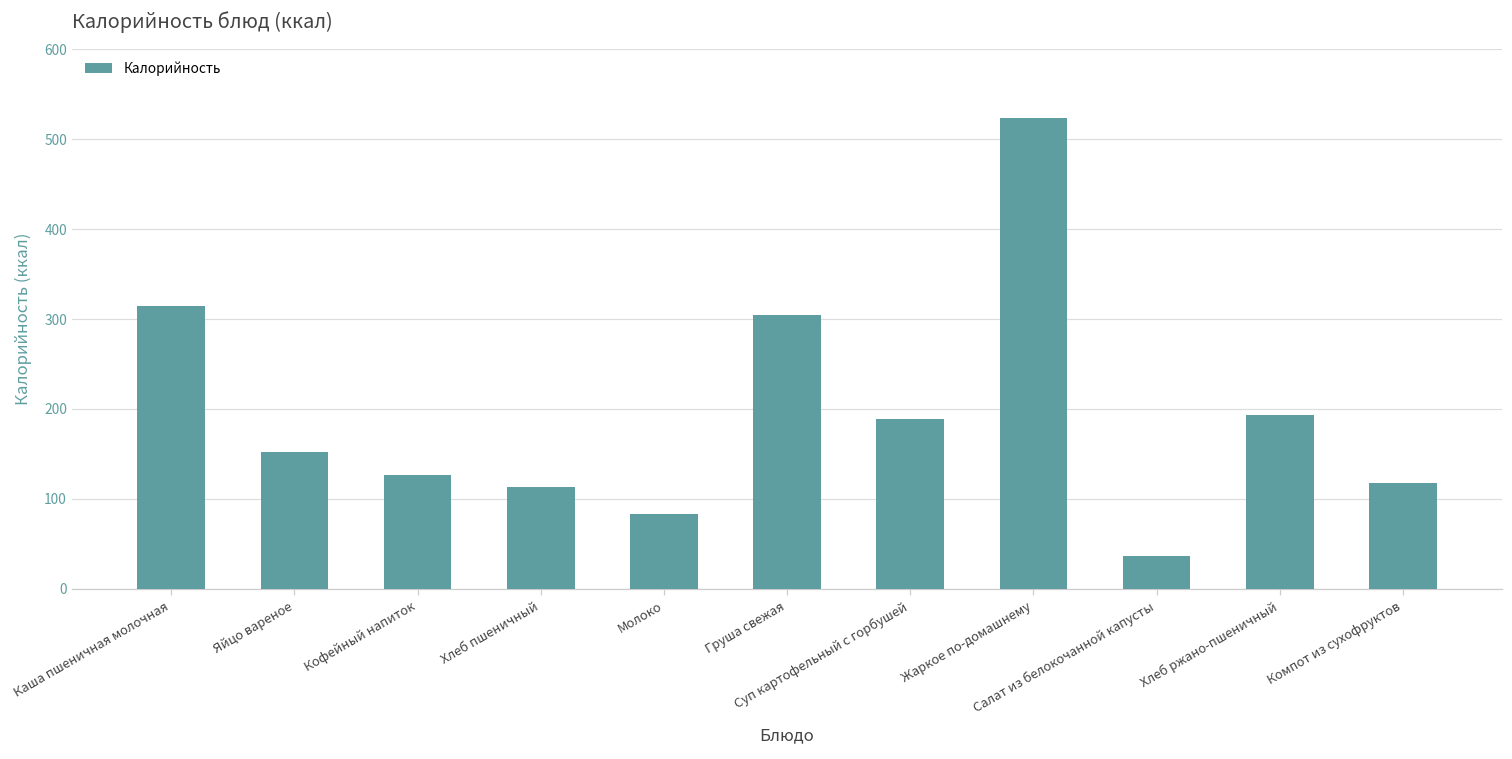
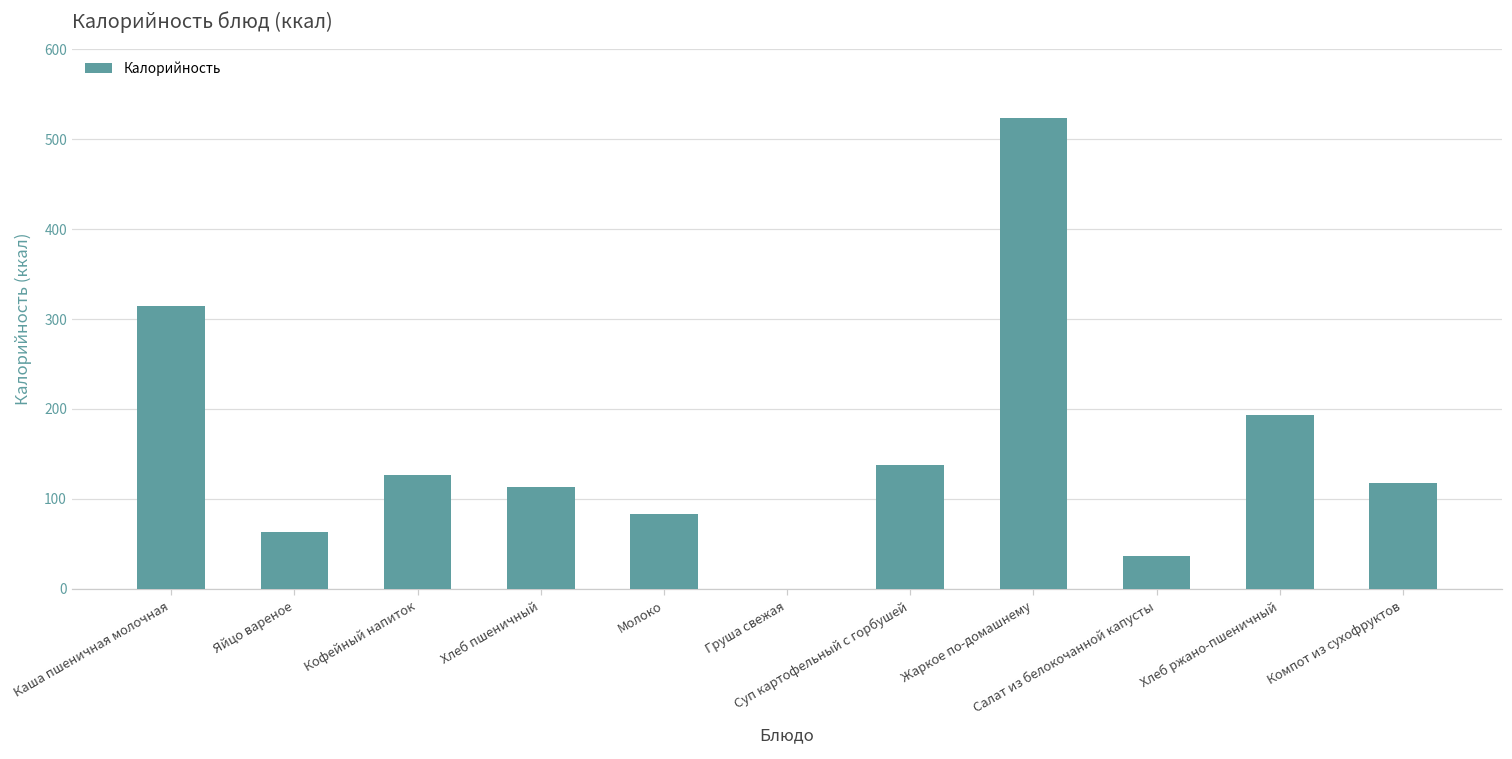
  {
    "Каша пшеничная молочная": 310,
-   "Яйцо вареное": 150,
+   "Яйцо вареное": 60,
    "Кофейный напиток": 130,
    "Хлеб пшеничный": 110,
    "Молоко": 80,
-   "Груша свежая": 310,
-   "Суп картофельный с горбушей": 190,
+   "Груша свежая": 0,
+   "Суп картофельный с горбушей": 140,
    "Жаркое по-домашнему": 520,
    "Салат из белокочанной капусты": 40,
    "Хлеб ржано-пшеничный": 190,
    "Компот из сухофруктов": 120
  }
